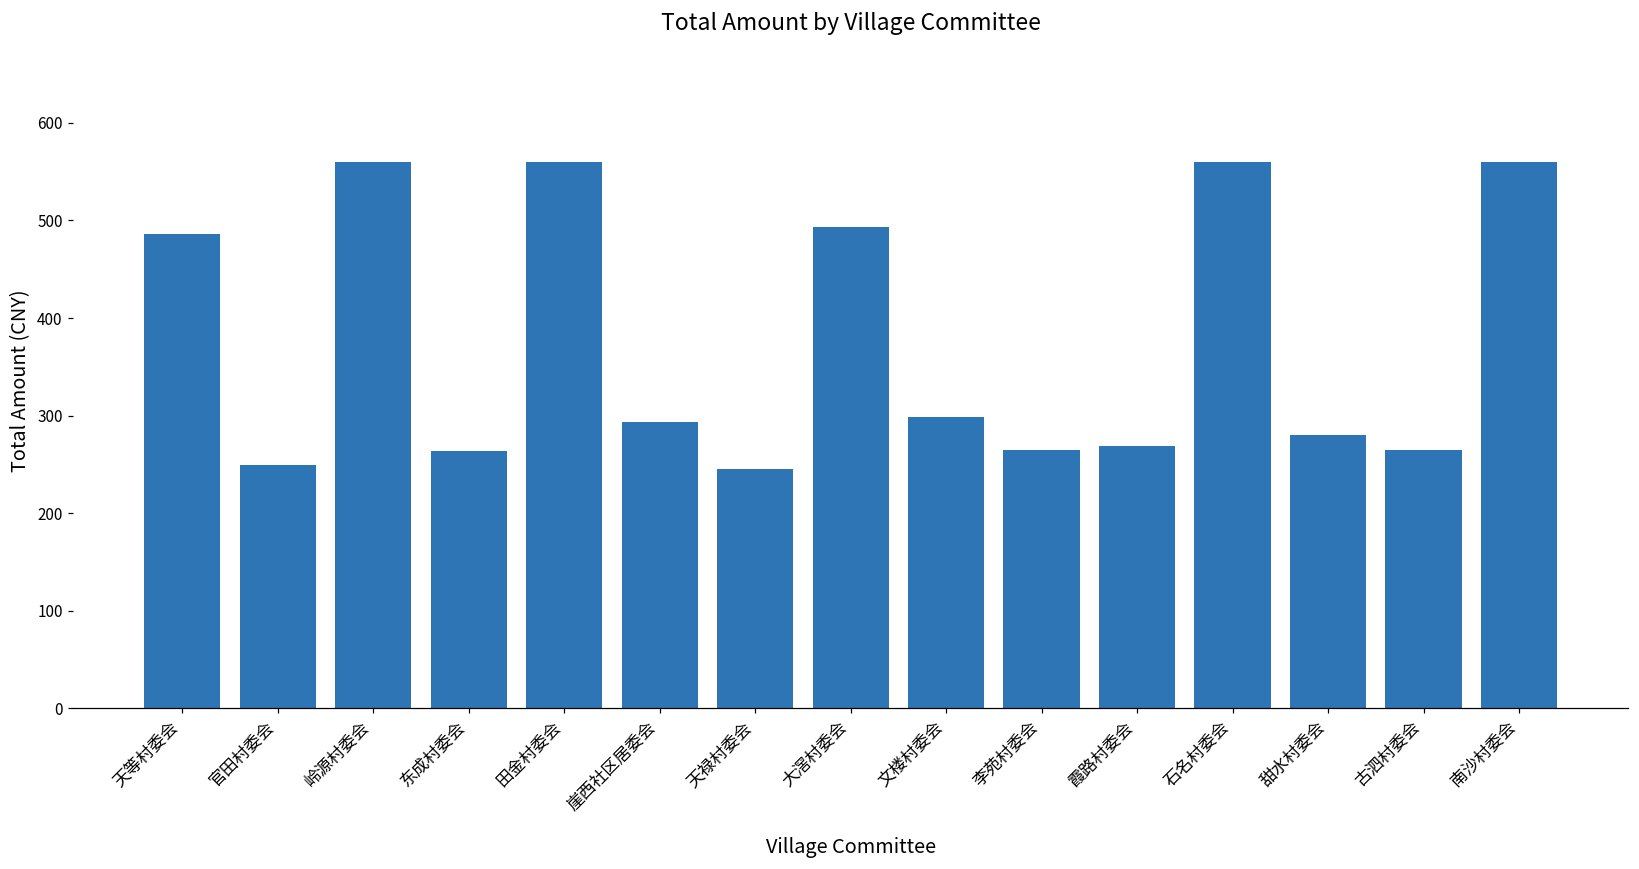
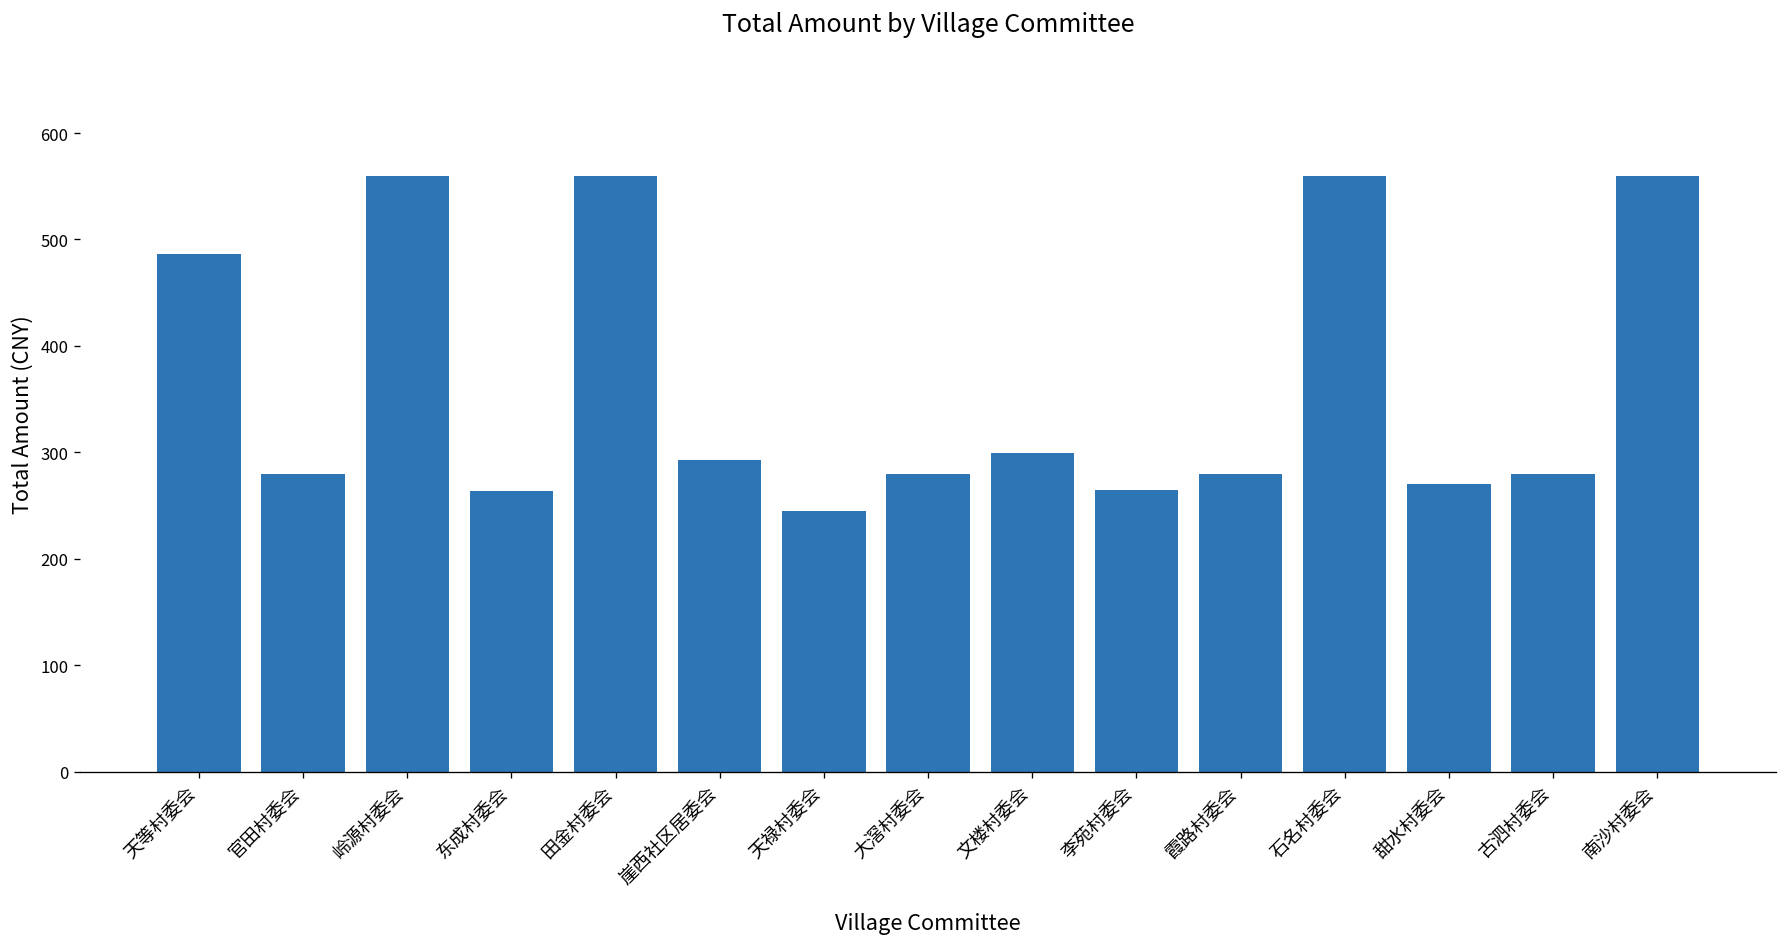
  {
    "天等村委会": 490,
-   "官田村委会": 250,
+   "官田村委会": 280,
    "岭源村委会": 560,
    "东成村委会": 260,
    "田金村委会": 560,
    "崖西社区居委会": 290,
    "天禄村委会": 250,
-   "大滘村委会": 490,
+   "大滘村委会": 280,
    "文楼村委会": 300,
    "李苑村委会": 270,
-   "霞路村委会": 270,
+   "霞路村委会": 280,
    "石名村委会": 560,
-   "甜水村委会": 280,
-   "古泗村委会": 270,
+   "甜水村委会": 270,
+   "古泗村委会": 280,
    "南沙村委会": 560
  }
